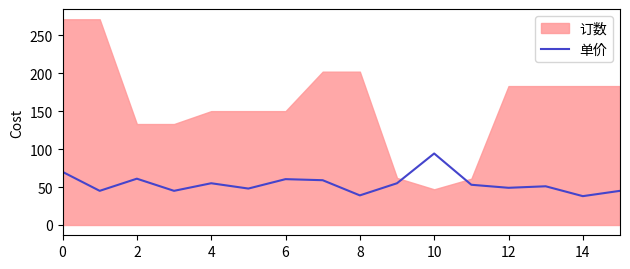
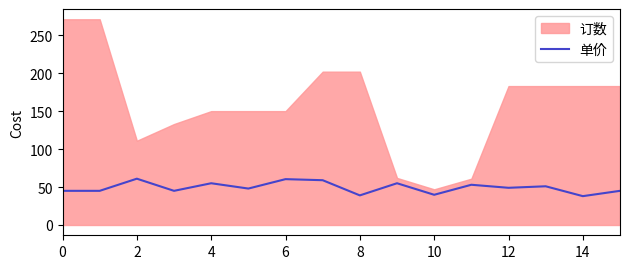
  {
    "单价": {
-     "0": 70,
+     "0": 50,
      "2": 60,
      "4": 60,
      "6": 60,
      "8": 40,
-     "10": 90,
+     "10": 40,
      "12": 50,
      "14": 40
    },
    "订数": {
      "0": 270,
-     "2": 130,
+     "2": 110,
      "4": 150,
      "6": 150,
      "8": 200,
      "10": 50,
      "12": 180,
      "14": 180
    }
  }
